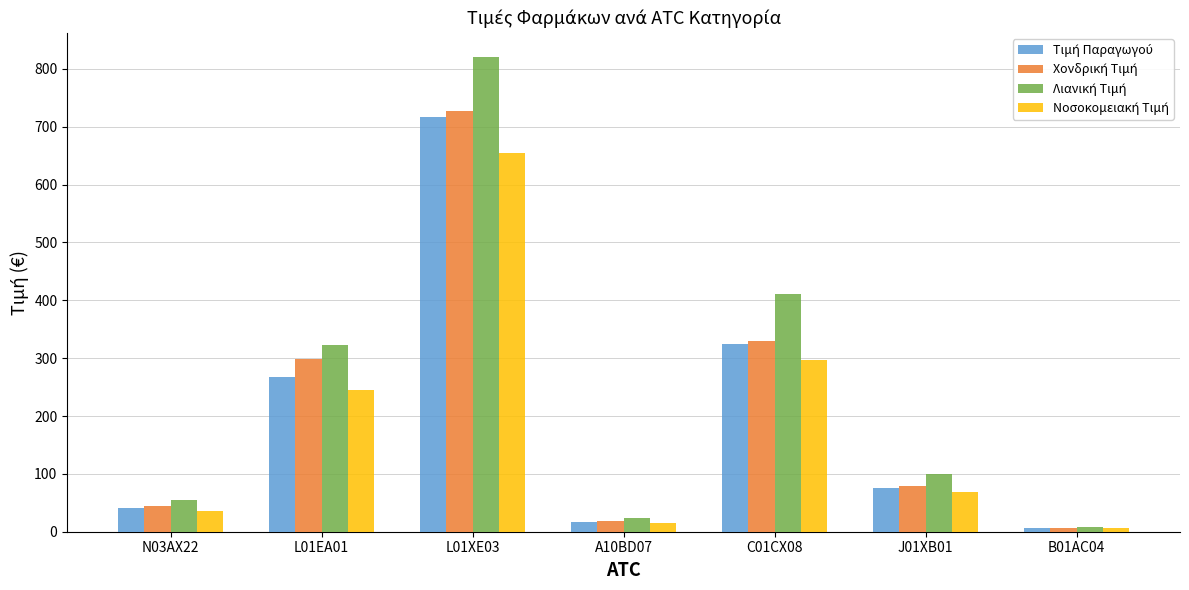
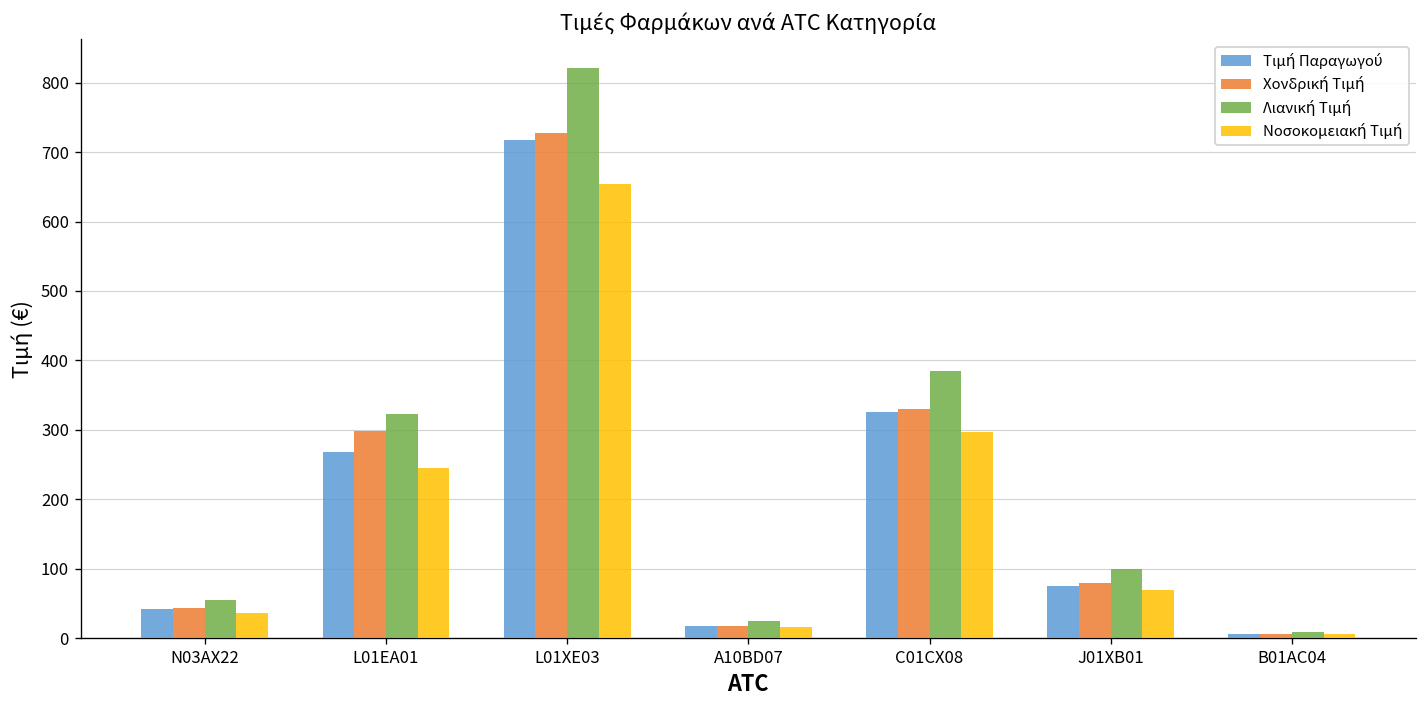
  {
    "Τιμή Παραγωγού": {
      "N03AX22": 40,
      "L01EA01": 270,
      "L01XE03": 720,
      "A10BD07": 20,
      "C01CX08": 330,
      "J01XB01": 80,
      "B01AC04": 10
    },
    "Χονδρική Τιμή": {
      "N03AX22": 40,
      "L01EA01": 300,
      "L01XE03": 730,
      "A10BD07": 20,
      "C01CX08": 330,
      "J01XB01": 80,
      "B01AC04": 10
    },
    "Λιανική Τιμή": {
      "N03AX22": 50,
      "L01EA01": 320,
      "L01XE03": 820,
      "A10BD07": 20,
-     "C01CX08": 410,
+     "C01CX08": 390,
      "J01XB01": 100,
      "B01AC04": 10
    },
    "Νοσοκομειακή Τιμή": {
      "N03AX22": 40,
      "L01EA01": 240,
      "L01XE03": 650,
      "A10BD07": 20,
      "C01CX08": 300,
      "J01XB01": 70,
      "B01AC04": 10
    }
  }
